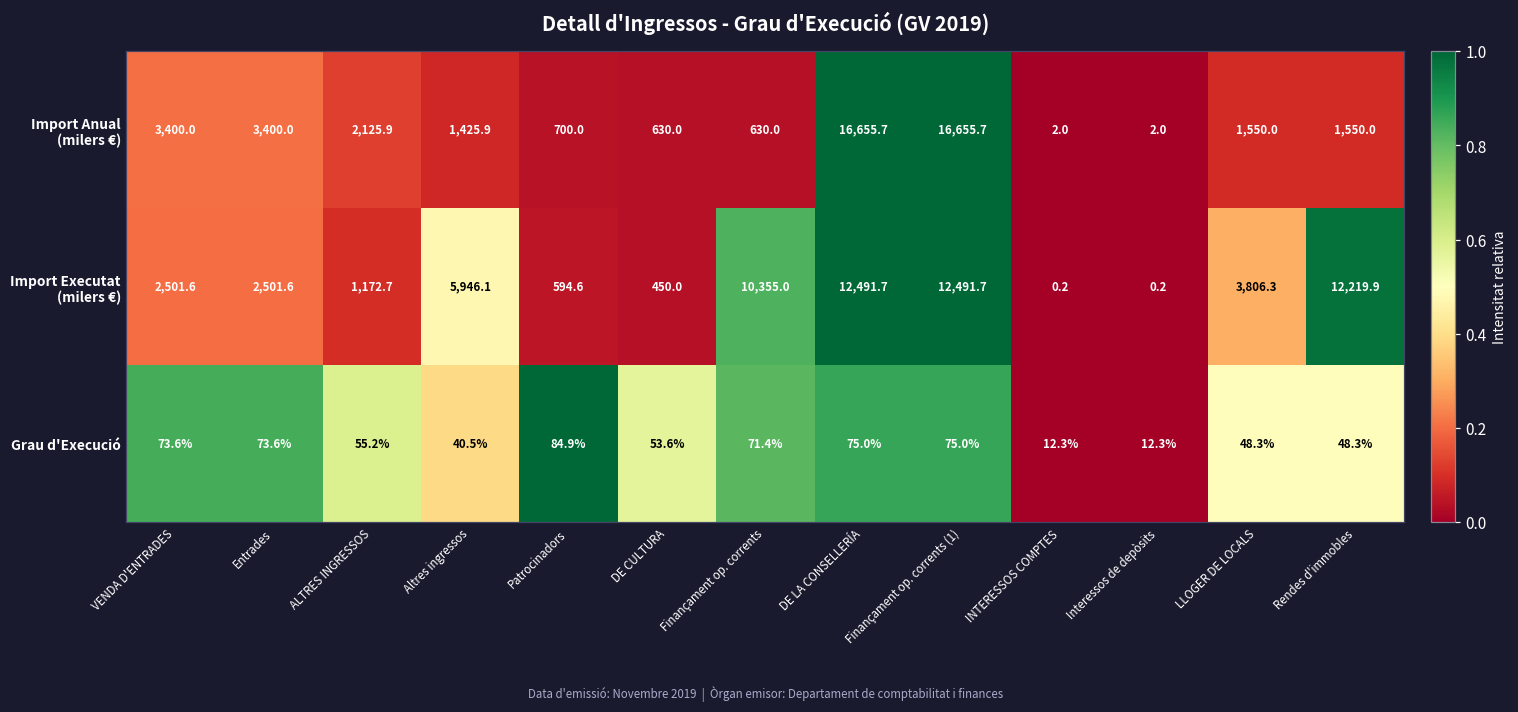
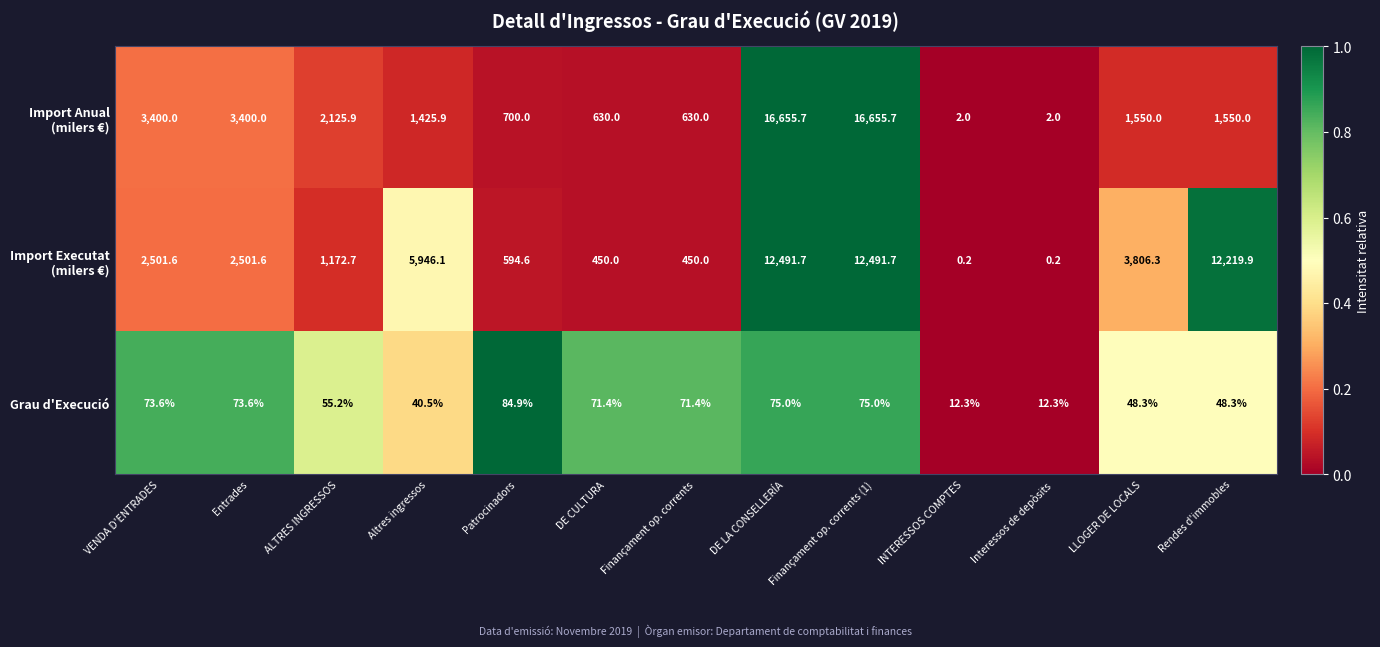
  {
    "Import Anual (milers €)": {
      "VENDA D'ENTRADES": "3,400.0",
      "Entrades": "3,400.0",
      "ALTRES INGRESSOS": "2,125.9",
      "Altres ingressos": "1,425.9",
      "Patrocinadors": "700.0",
      "DE CULTURA": "630.0",
      "Finançament op. corrents": "630.0",
      "DE LA CONSELLERÍA": "16,655.7",
      "Finançament op. corrents (1)": "16,655.7",
      "INTERESSOS COMPTES": "2.0",
      "Interessos de depòsits": "2.0",
      "LLOGER DE LOCALS": "1,550.0",
      "Rendes d'immobles": "1,550.0"
    },
    "Import Executat (milers €)": {
      "VENDA D'ENTRADES": "2,501.6",
      "Entrades": "2,501.6",
      "ALTRES INGRESSOS": "1,172.7",
      "Altres ingressos": "5,946.1",
      "Patrocinadors": "594.6",
      "DE CULTURA": "450.0",
-     "Finançament op. corrents": "10,355.0",
+     "Finançament op. corrents": "450.0",
      "DE LA CONSELLERÍA": "12,491.7",
      "Finançament op. corrents (1)": "12,491.7",
      "INTERESSOS COMPTES": "0.2",
      "Interessos de depòsits": "0.2",
      "LLOGER DE LOCALS": "3,806.3",
      "Rendes d'immobles": "12,219.9"
    },
    "Grau d'Execució": {
      "VENDA D'ENTRADES": "73.6%",
      "Entrades": "73.6%",
      "ALTRES INGRESSOS": "55.2%",
      "Altres ingressos": "40.5%",
      "Patrocinadors": "84.9%",
-     "DE CULTURA": "53.6%",
+     "DE CULTURA": "71.4%",
      "Finançament op. corrents": "71.4%",
      "DE LA CONSELLERÍA": "75.0%",
      "Finançament op. corrents (1)": "75.0%",
      "INTERESSOS COMPTES": "12.3%",
      "Interessos de depòsits": "12.3%",
      "LLOGER DE LOCALS": "48.3%",
      "Rendes d'immobles": "48.3%"
    }
  }
